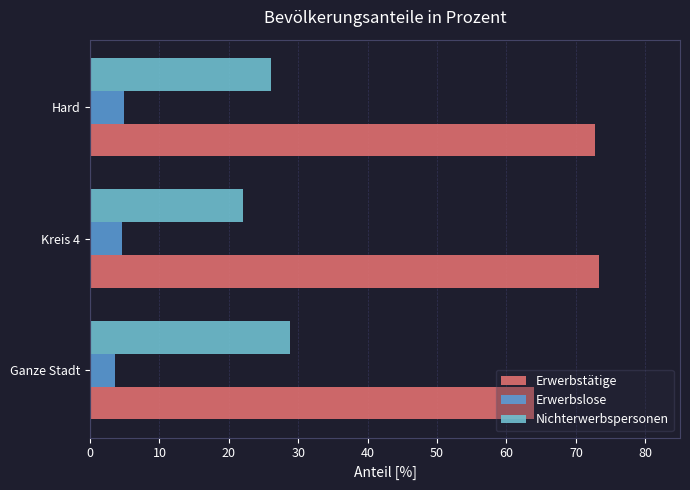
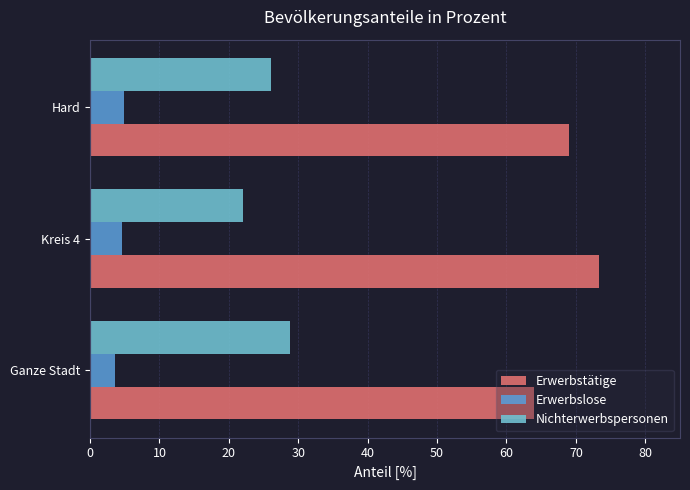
  {
    "Erwerbstätige": {
-     "Hard": 73,
+     "Hard": 69,
      "Kreis 4": 73
    }
  }
